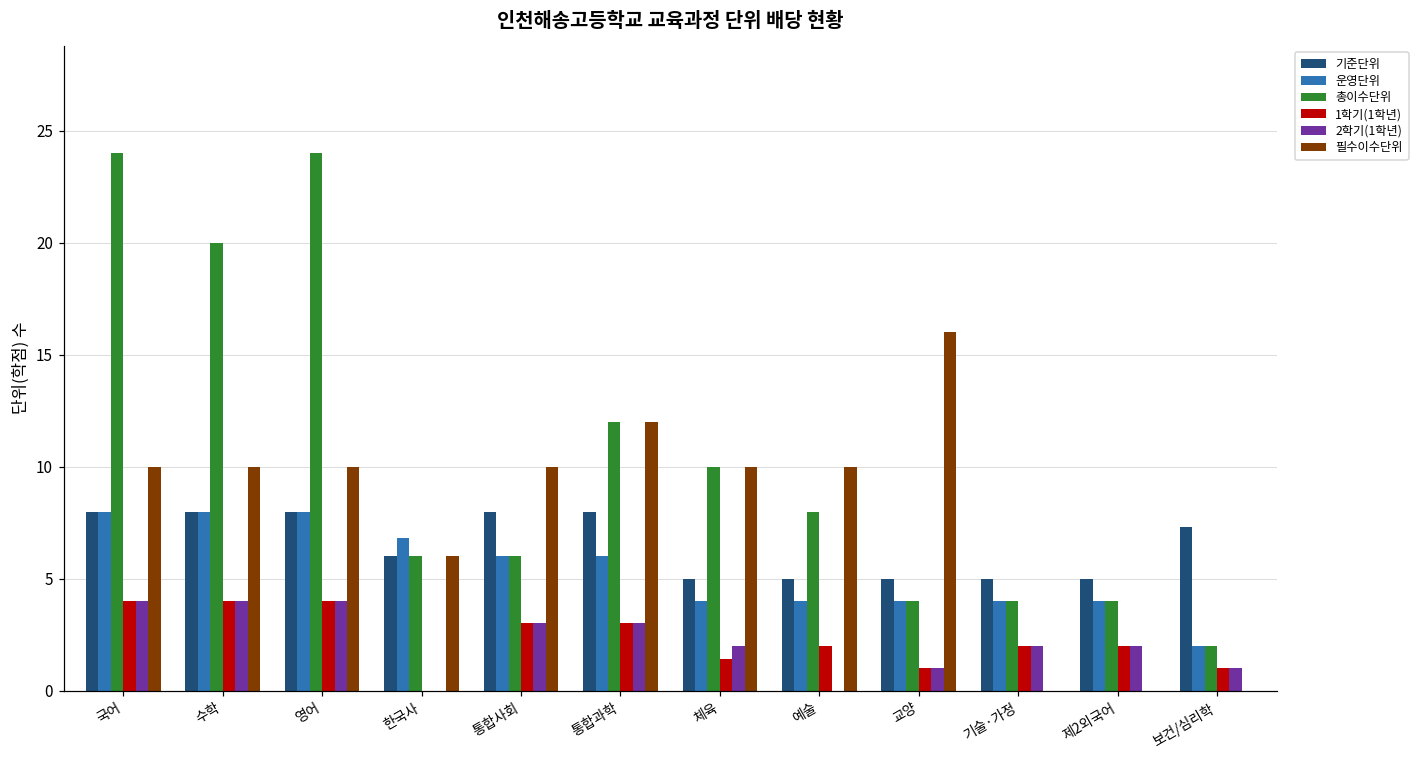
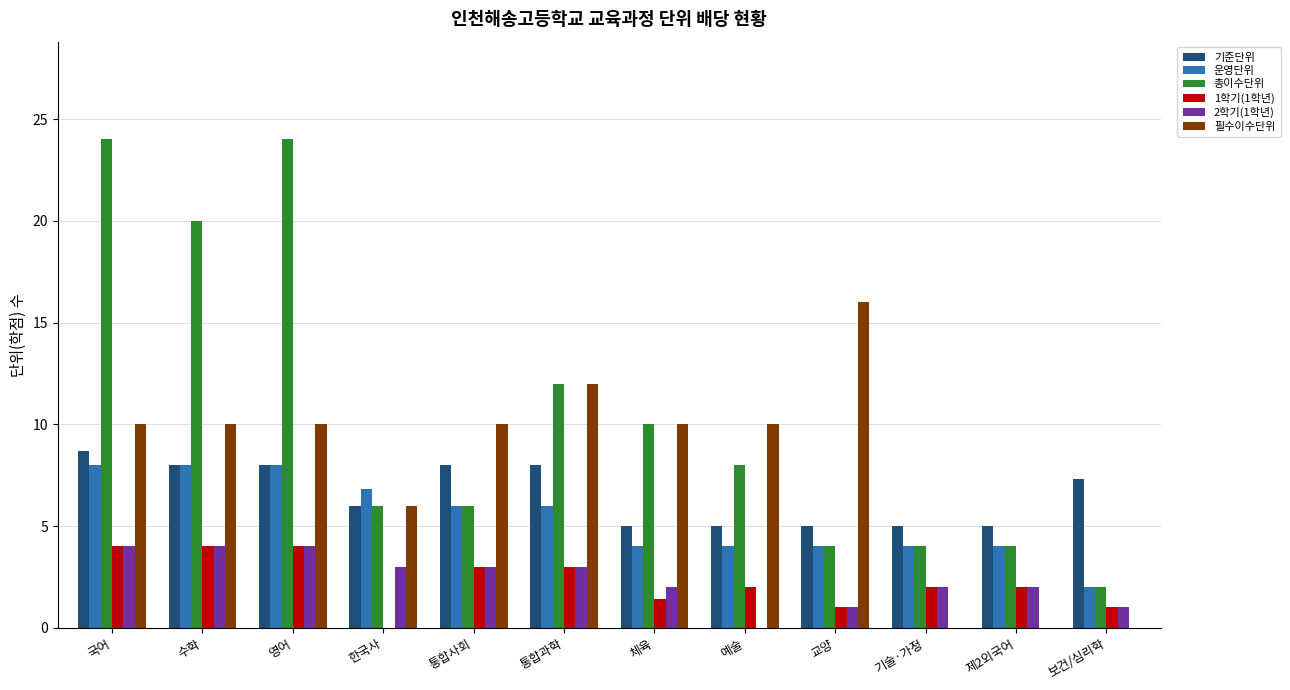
  {
    "기준단위": {
-     "국어": 8.0,
+     "국어": 8.7,
      "수학": 8.0,
      "영어": 8.0,
      "한국사": 6.0,
      "통합사회": 8.0,
      "통합과학": 8.0,
      "체육": 5.0,
      "예술": 5.0,
      "교양": 5.0,
      "기술·가정": 5.0,
      "제2외국어": 5.0,
      "보건/심리학": 7.3
    },
    "운영단위": {
      "국어": 8.0,
      "수학": 8.0,
      "영어": 8.0,
      "한국사": 6.8,
      "통합사회": 6.0,
      "통합과학": 6.0,
      "체육": 4.0,
      "예술": 4.0,
      "교양": 4.0,
      "기술·가정": 4.0,
      "제2외국어": 4.0,
      "보건/심리학": 2.0
    },
    "총이수단위": {
      "국어": 24.0,
      "수학": 20.0,
      "영어": 24.0,
      "한국사": 6.0,
      "통합사회": 6.0,
      "통합과학": 12.0,
      "체육": 10.0,
      "예술": 8.0,
      "교양": 4.0,
      "기술·가정": 4.0,
      "제2외국어": 4.0,
      "보건/심리학": 2.0
    },
    "1학기(1학년)": {
      "국어": 4.0,
      "수학": 4.0,
      "영어": 4.0,
      "한국사": 0.0,
      "통합사회": 3.0,
      "통합과학": 3.0,
      "체육": 1.4,
      "예술": 2.0,
      "교양": 1.0,
      "기술·가정": 2.0,
      "제2외국어": 2.0,
      "보건/심리학": 1.0
    },
    "2학기(1학년)": {
      "국어": 4,
      "수학": 4,
      "영어": 4,
-     "한국사": 0,
+     "한국사": 3,
      "통합사회": 3,
      "통합과학": 3,
      "체육": 2,
      "예술": 0,
      "교양": 1,
      "기술·가정": 2,
      "제2외국어": 2,
      "보건/심리학": 1
    },
    "필수이수단위": {
      "국어": 10.0,
      "수학": 10.0,
      "영어": 10.0,
      "한국사": 6.0,
      "통합사회": 10.0,
      "통합과학": 12.0,
      "체육": 10.0,
      "예술": 10.0,
      "교양": 16.0,
      "기술·가정": 0.0,
      "제2외국어": 0.0,
      "보건/심리학": 0.0
    }
  }
